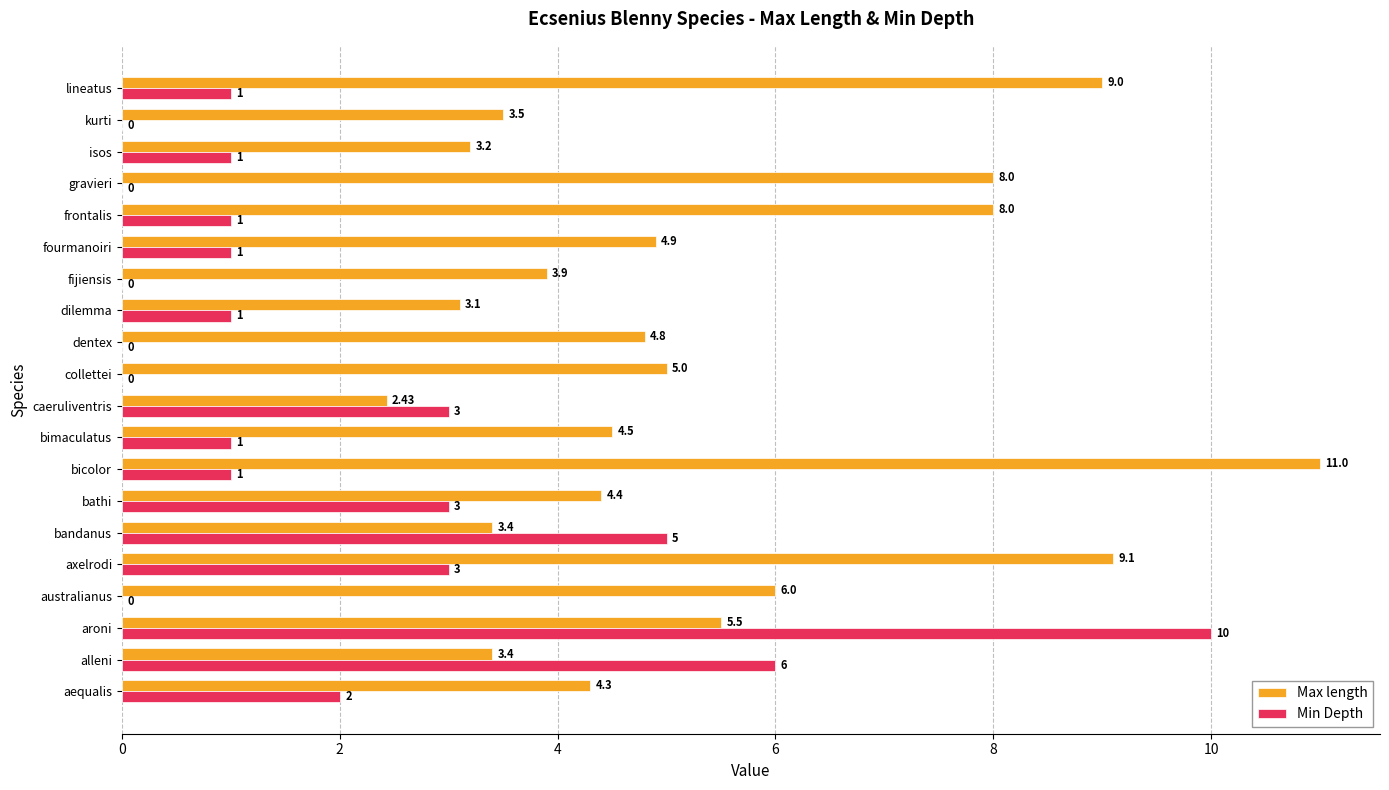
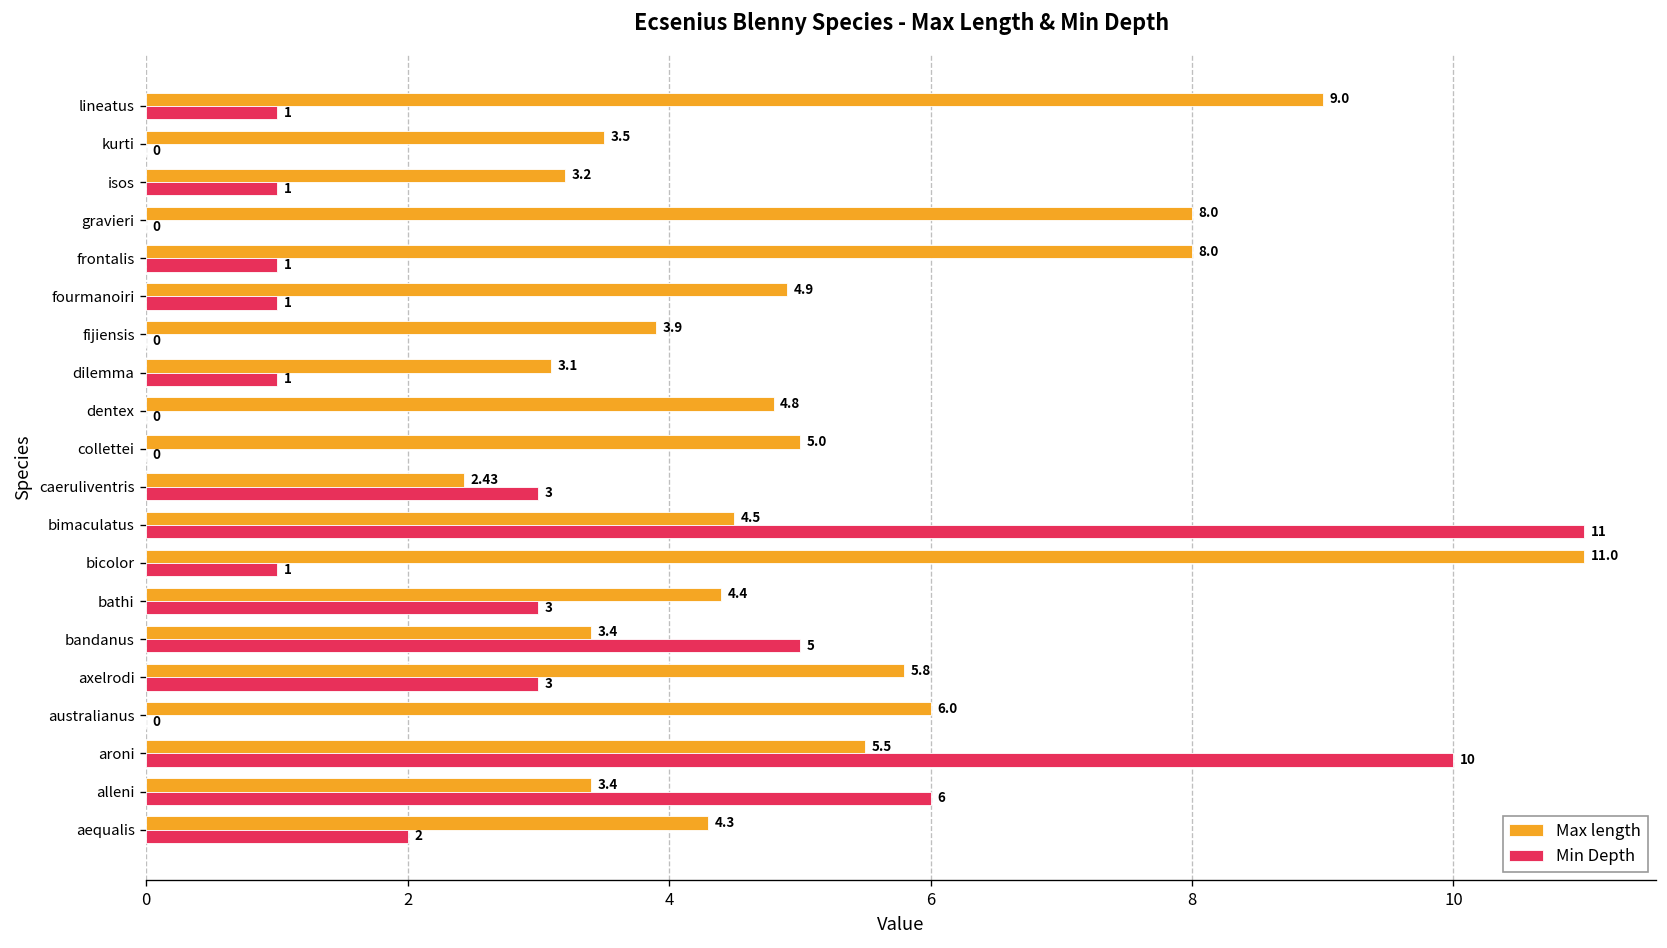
  {
    "Max length": {
      "lineatus": 9.0,
      "kurti": 3.5,
      "isos": 3.2,
      "gravieri": 8.0,
      "frontalis": 8.0,
      "fourmanoiri": 4.9,
      "fijiensis": 3.9,
      "dilemma": 3.1,
      "dentex": 4.8,
      "collettei": 5.0,
      "caeruliventris": 2.43,
      "bimaculatus": 4.5,
      "bicolor": 11.0,
      "bathi": 4.4,
      "bandanus": 3.4,
-     "axelrodi": 9.1,
+     "axelrodi": 5.8,
      "australianus": 6.0,
      "aroni": 5.5,
      "alleni": 3.4,
      "aequalis": 4.3
    },
    "Min Depth": {
      "lineatus": 1,
      "kurti": 0,
      "isos": 1,
      "gravieri": 0,
      "frontalis": 1,
      "fourmanoiri": 1,
      "fijiensis": 0,
      "dilemma": 1,
      "dentex": 0,
      "collettei": 0,
      "caeruliventris": 3,
-     "bimaculatus": 1,
+     "bimaculatus": 11,
      "bicolor": 1,
      "bathi": 3,
      "bandanus": 5,
      "axelrodi": 3,
      "australianus": 0,
      "aroni": 10,
      "alleni": 6,
      "aequalis": 2
    }
  }
